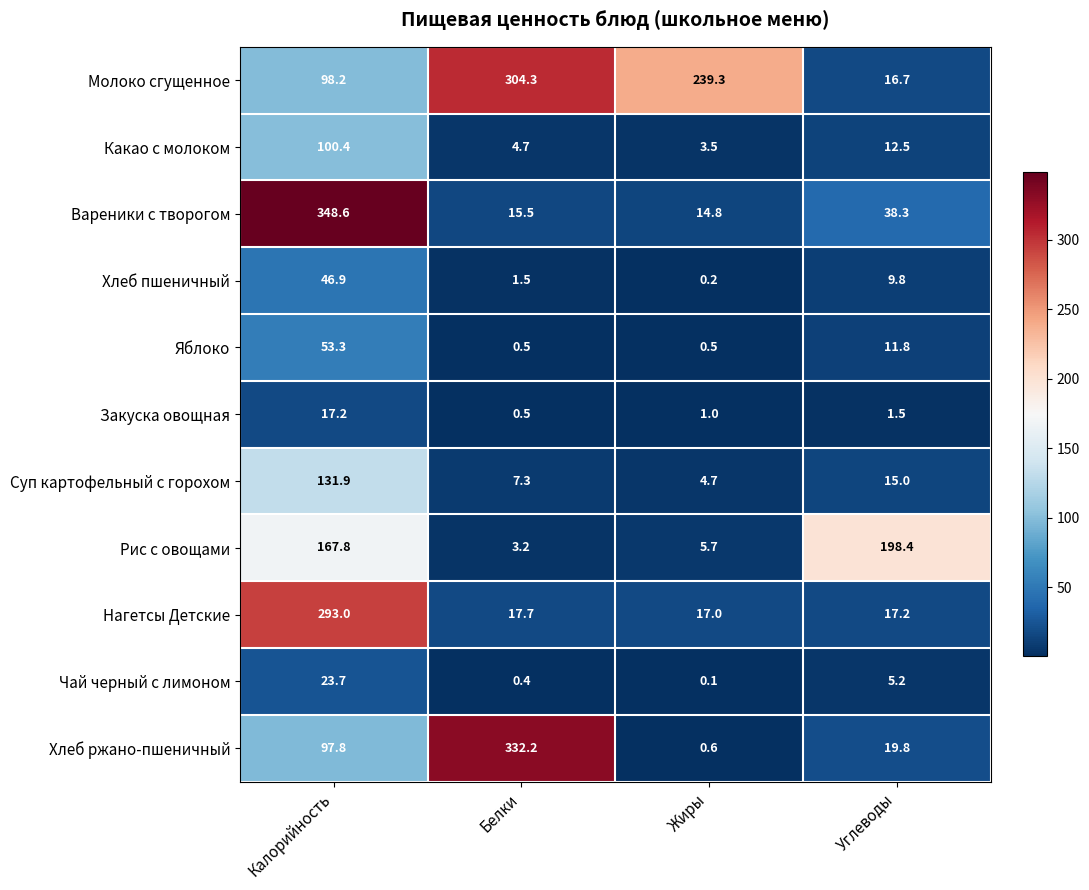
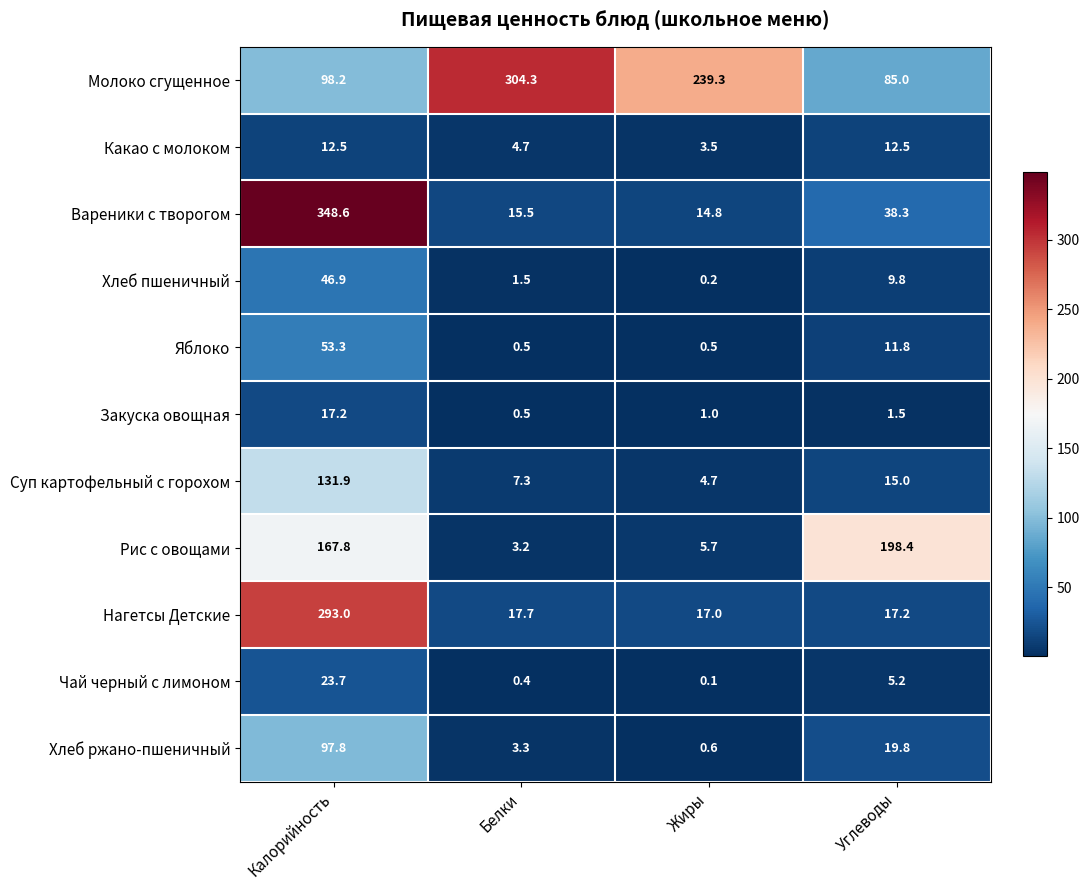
  {
    "Молоко сгущенное": {
      "Калорийность": 98.2,
      "Белки": 304.3,
      "Жиры": 239.3,
-     "Углеводы": 16.7
+     "Углеводы": 85.0
    },
    "Какао с молоком": {
-     "Калорийность": 100.4,
+     "Калорийность": 12.5,
      "Белки": 4.7,
      "Жиры": 3.5,
      "Углеводы": 12.5
    },
    "Вареники с творогом": {
      "Калорийность": 348.6,
      "Белки": 15.5,
      "Жиры": 14.8,
      "Углеводы": 38.3
    },
    "Хлеб пшеничный": {
      "Калорийность": 46.9,
      "Белки": 1.5,
      "Жиры": 0.2,
      "Углеводы": 9.8
    },
    "Яблоко": {
      "Калорийность": 53.3,
      "Белки": 0.5,
      "Жиры": 0.5,
      "Углеводы": 11.8
    },
    "Закуска овощная": {
      "Калорийность": 17.2,
      "Белки": 0.5,
      "Жиры": 1.0,
      "Углеводы": 1.5
    },
    "Суп картофельный с горохом": {
      "Калорийность": 131.9,
      "Белки": 7.3,
      "Жиры": 4.7,
      "Углеводы": 15.0
    },
    "Рис с овощами": {
      "Калорийность": 167.8,
      "Белки": 3.2,
      "Жиры": 5.7,
      "Углеводы": 198.4
    },
    "Нагетсы Детские": {
      "Калорийность": 293.0,
      "Белки": 17.7,
      "Жиры": 17.0,
      "Углеводы": 17.2
    },
    "Чай черный с лимоном": {
      "Калорийность": 23.7,
      "Белки": 0.4,
      "Жиры": 0.1,
      "Углеводы": 5.2
    },
    "Хлеб ржано-пшеничный": {
      "Калорийность": 97.8,
-     "Белки": 332.2,
+     "Белки": 3.3,
      "Жиры": 0.6,
      "Углеводы": 19.8
    }
  }
